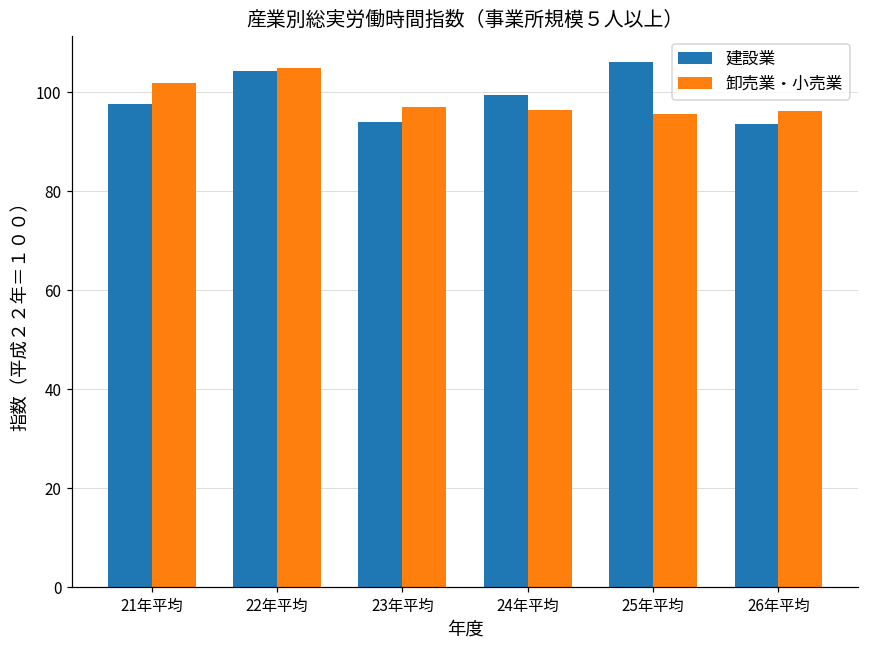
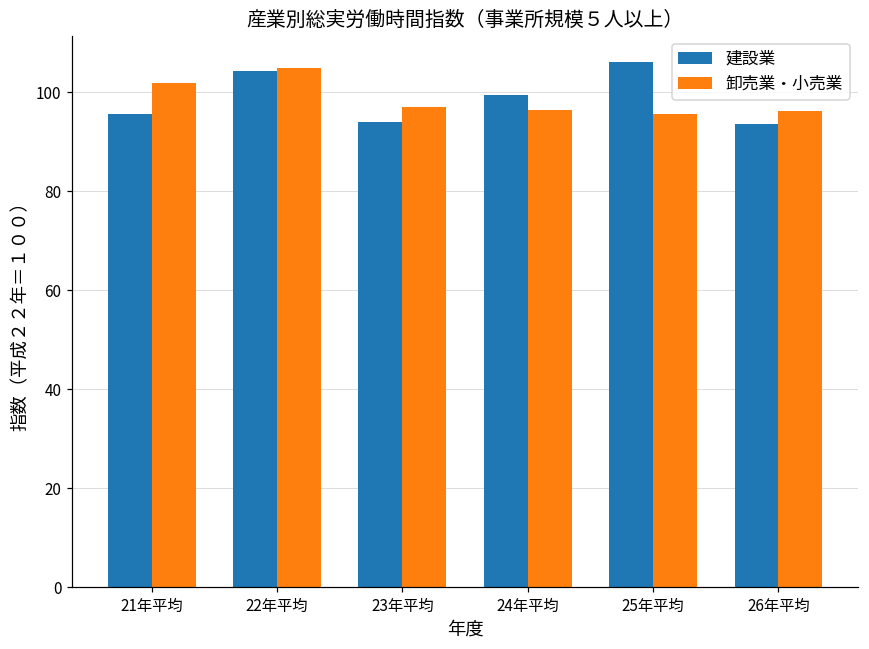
  {
    "建設業": {
-     "21年平均": 98,
+     "21年平均": 96,
      "22年平均": 104,
      "23年平均": 94,
      "24年平均": 99,
      "25年平均": 106,
      "26年平均": 94
    },
    "卸売業・小売業": {
      "21年平均": 102,
      "22年平均": 105,
      "23年平均": 97,
      "24年平均": 96,
      "25年平均": 96,
      "26年平均": 96
    }
  }
